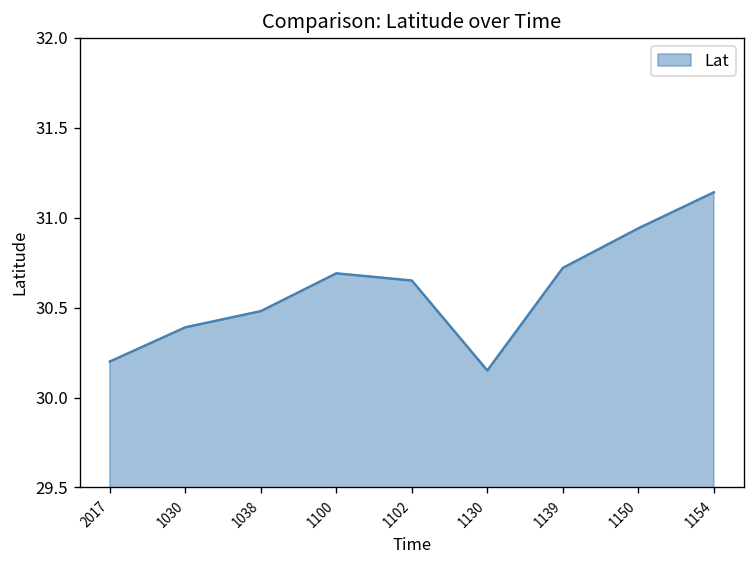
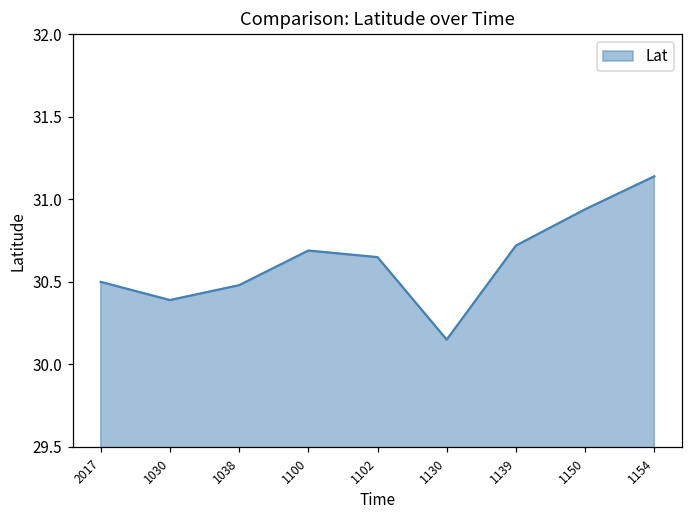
  {
-   "2017": 30.2,
+   "2017": 30.5,
    "1030": 30.4,
    "1038": 30.48,
    "1100": 30.7,
    "1102": 30.65,
    "1130": 30.15,
    "1139": 30.72,
    "1150": 30.94,
    "1154": 31.14
  }
